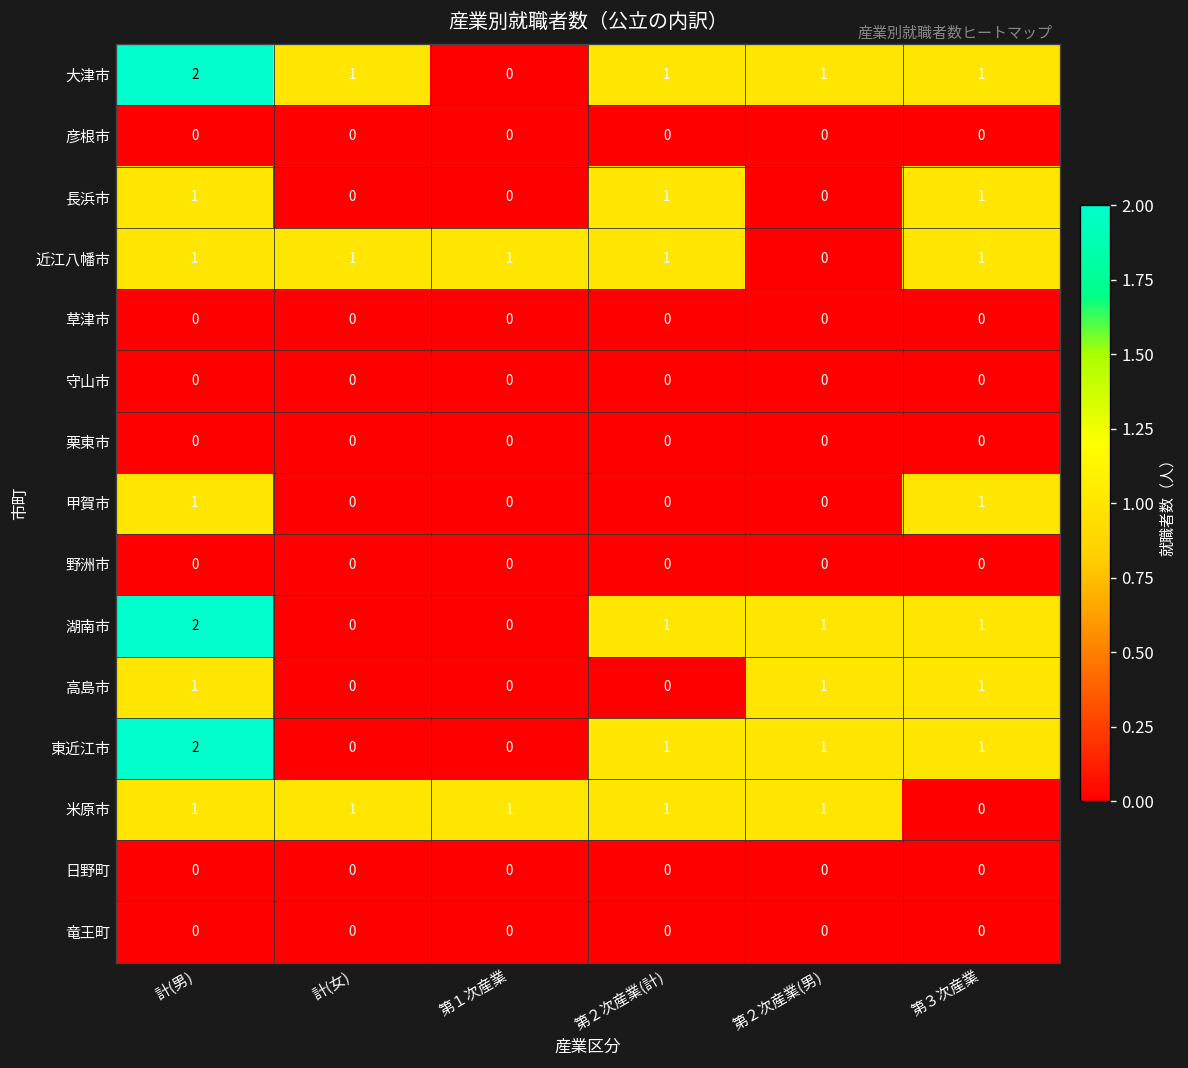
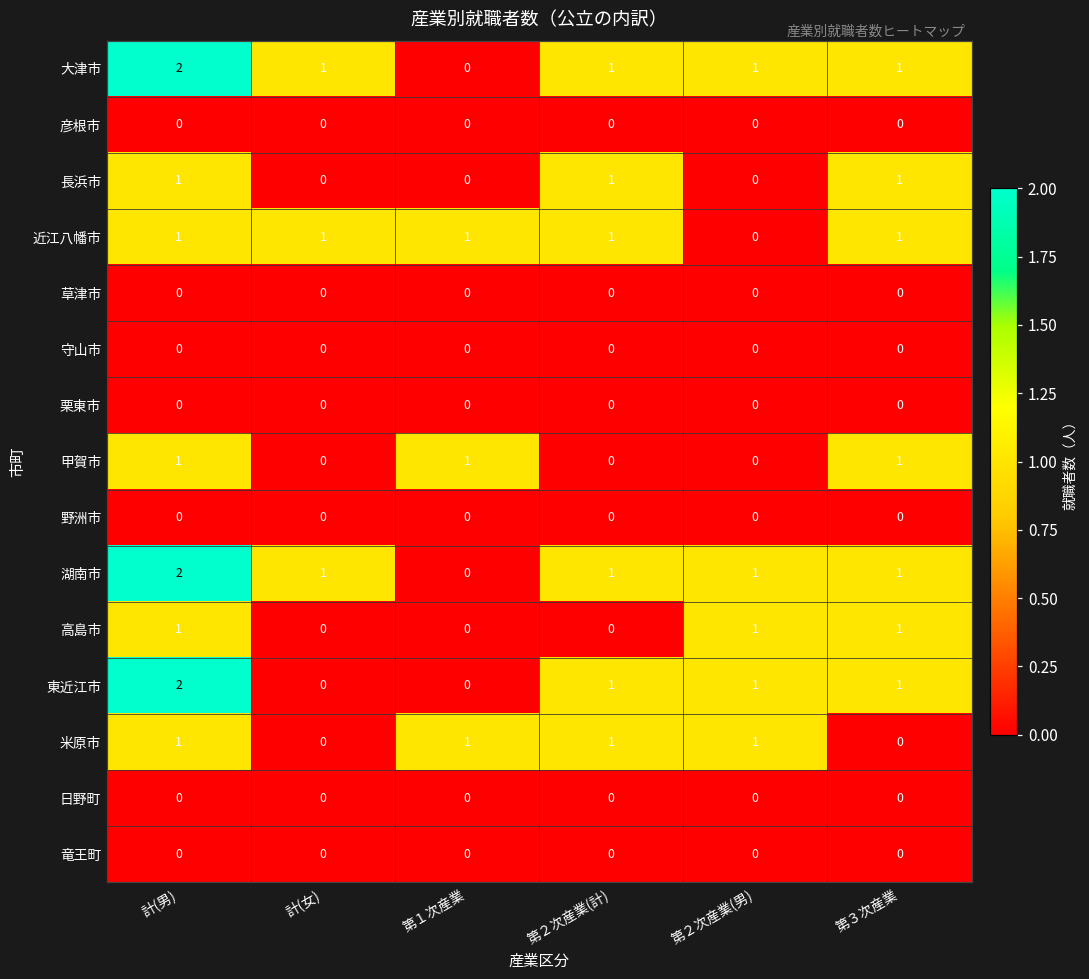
  {
    "大津市": {
      "計(男)": 2,
      "計(女)": 1,
      "第１次産業": 0,
      "第２次産業(計)": 1,
      "第２次産業(男)": 1,
      "第３次産業": 1
    },
    "彦根市": {
      "計(男)": 0,
      "計(女)": 0,
      "第１次産業": 0,
      "第２次産業(計)": 0,
      "第２次産業(男)": 0,
      "第３次産業": 0
    },
    "長浜市": {
      "計(男)": 1,
      "計(女)": 0,
      "第１次産業": 0,
      "第２次産業(計)": 1,
      "第２次産業(男)": 0,
      "第３次産業": 1
    },
    "近江八幡市": {
      "計(男)": 1,
      "計(女)": 1,
      "第１次産業": 1,
      "第２次産業(計)": 1,
      "第２次産業(男)": 0,
      "第３次産業": 1
    },
    "草津市": {
      "計(男)": 0,
      "計(女)": 0,
      "第１次産業": 0,
      "第２次産業(計)": 0,
      "第２次産業(男)": 0,
      "第３次産業": 0
    },
    "守山市": {
      "計(男)": 0,
      "計(女)": 0,
      "第１次産業": 0,
      "第２次産業(計)": 0,
      "第２次産業(男)": 0,
      "第３次産業": 0
    },
    "栗東市": {
      "計(男)": 0,
      "計(女)": 0,
      "第１次産業": 0,
      "第２次産業(計)": 0,
      "第２次産業(男)": 0,
      "第３次産業": 0
    },
    "甲賀市": {
      "計(男)": 1,
      "計(女)": 0,
-     "第１次産業": 0,
+     "第１次産業": 1,
      "第２次産業(計)": 0,
      "第２次産業(男)": 0,
      "第３次産業": 1
    },
    "野洲市": {
      "計(男)": 0,
      "計(女)": 0,
      "第１次産業": 0,
      "第２次産業(計)": 0,
      "第２次産業(男)": 0,
      "第３次産業": 0
    },
    "湖南市": {
      "計(男)": 2,
-     "計(女)": 0,
+     "計(女)": 1,
      "第１次産業": 0,
      "第２次産業(計)": 1,
      "第２次産業(男)": 1,
      "第３次産業": 1
    },
    "高島市": {
      "計(男)": 1,
      "計(女)": 0,
      "第１次産業": 0,
      "第２次産業(計)": 0,
      "第２次産業(男)": 1,
      "第３次産業": 1
    },
    "東近江市": {
      "計(男)": 2,
      "計(女)": 0,
      "第１次産業": 0,
      "第２次産業(計)": 1,
      "第２次産業(男)": 1,
      "第３次産業": 1
    },
    "米原市": {
      "計(男)": 1,
-     "計(女)": 1,
+     "計(女)": 0,
      "第１次産業": 1,
      "第２次産業(計)": 1,
      "第２次産業(男)": 1,
      "第３次産業": 0
    },
    "日野町": {
      "計(男)": 0,
      "計(女)": 0,
      "第１次産業": 0,
      "第２次産業(計)": 0,
      "第２次産業(男)": 0,
      "第３次産業": 0
    },
    "竜王町": {
      "計(男)": 0,
      "計(女)": 0,
      "第１次産業": 0,
      "第２次産業(計)": 0,
      "第２次産業(男)": 0,
      "第３次産業": 0
    }
  }
